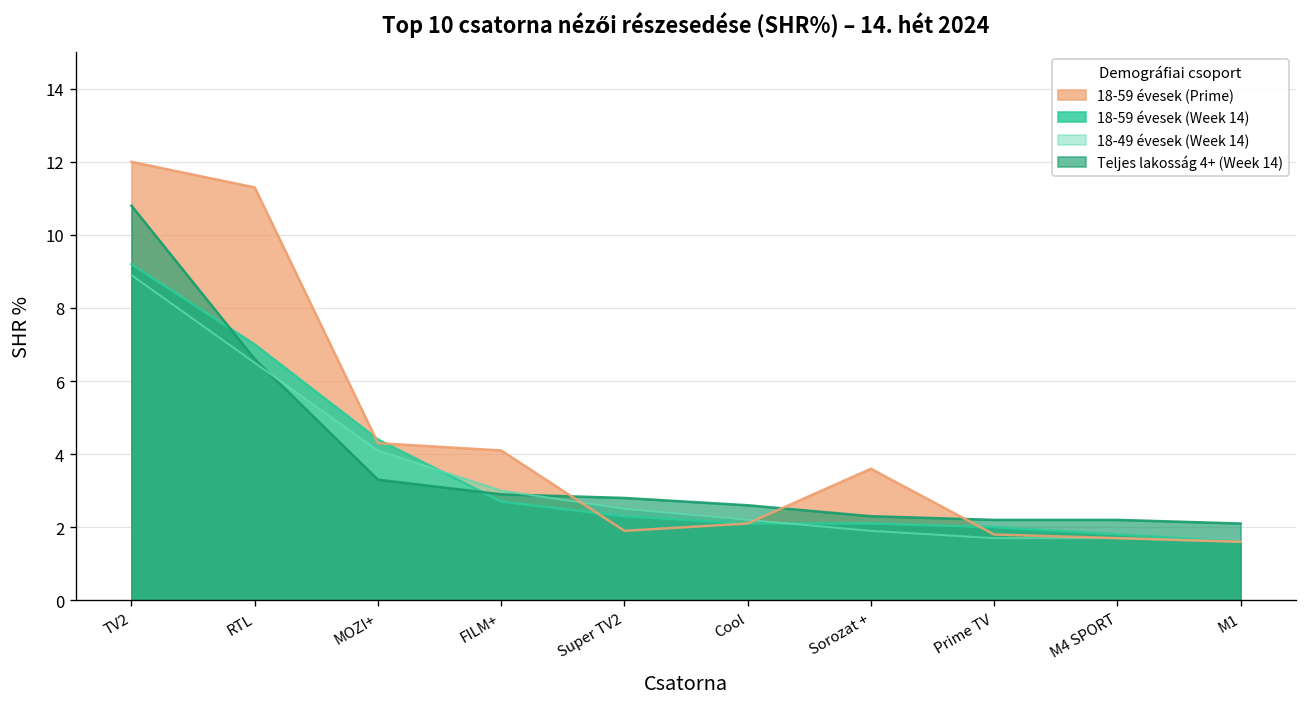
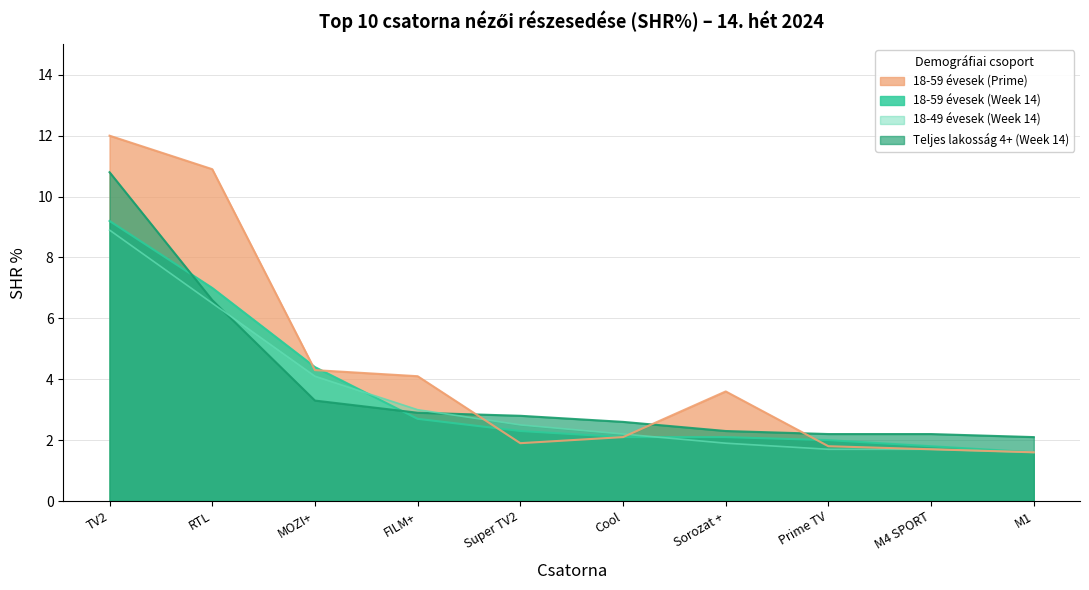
  {
    "18-59 évesek (Prime)": {
      "TV2": 12.0,
-     "RTL": 11.3,
+     "RTL": 10.9,
      "MOZI+": 4.3,
      "FILM+": 4.1,
      "Super TV2": 1.9,
      "Sorozat +": 3.6,
      "Prime TV": 1.8
    }
  }
